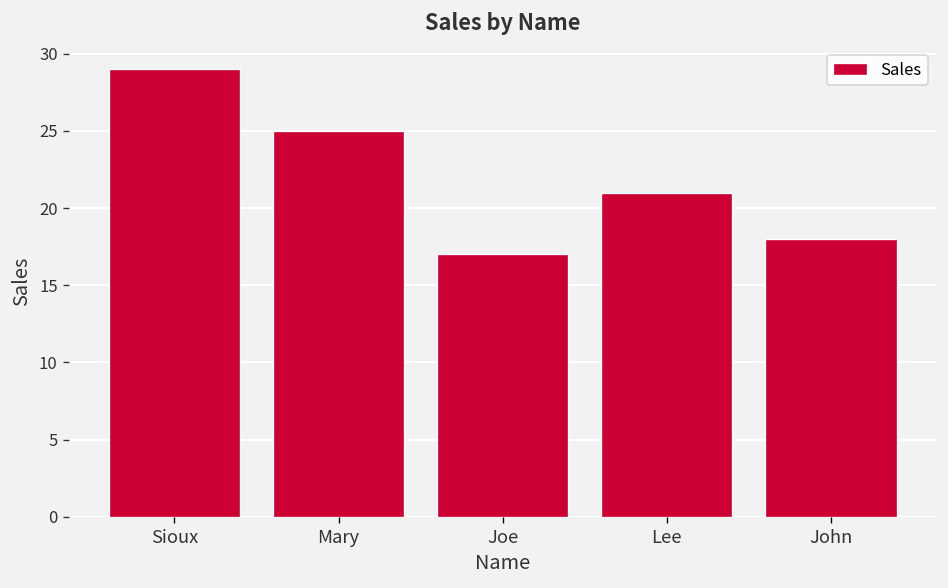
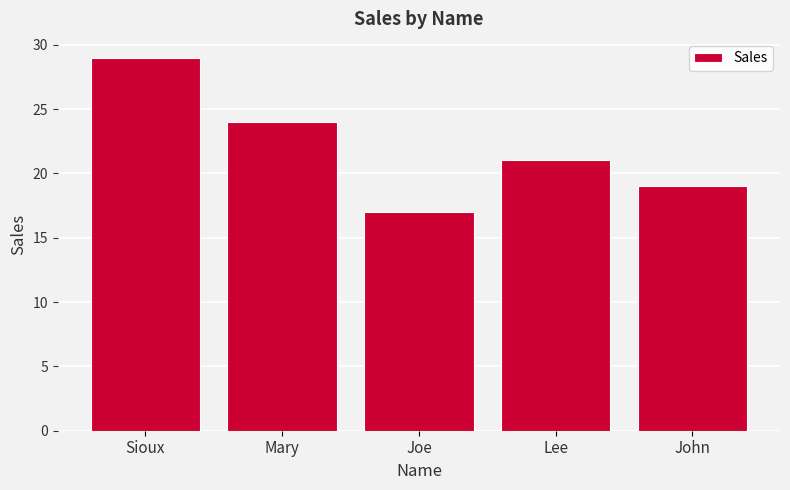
  {
    "Sioux": 29,
-   "Mary": 25,
+   "Mary": 24,
    "Joe": 17,
    "Lee": 21,
-   "John": 18
+   "John": 19
  }
